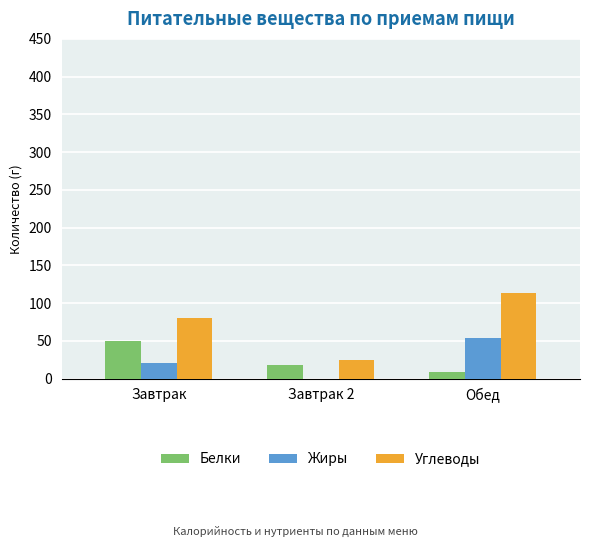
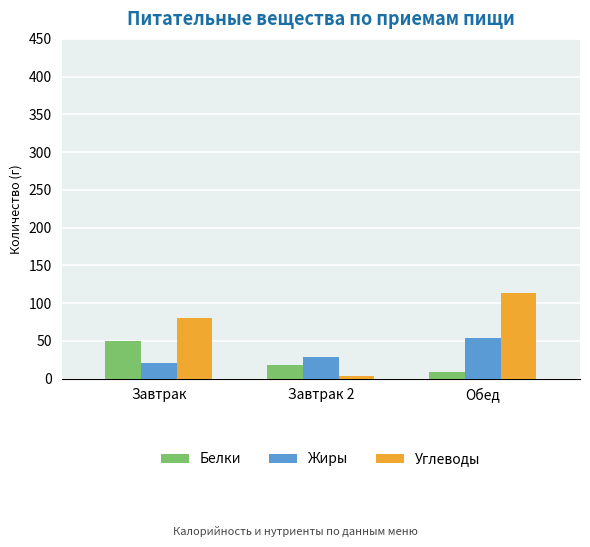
  {
    "Белки": {
      "Завтрак": 50,
      "Завтрак 2": 20,
      "Обед": 10
    },
    "Жиры": {
      "Завтрак": 20,
-     "Завтрак 2": 0,
+     "Завтрак 2": 30,
      "Обед": 50
    },
    "Углеводы": {
      "Завтрак": 80,
-     "Завтрак 2": 30,
+     "Завтрак 2": 0,
      "Обед": 110
    }
  }
